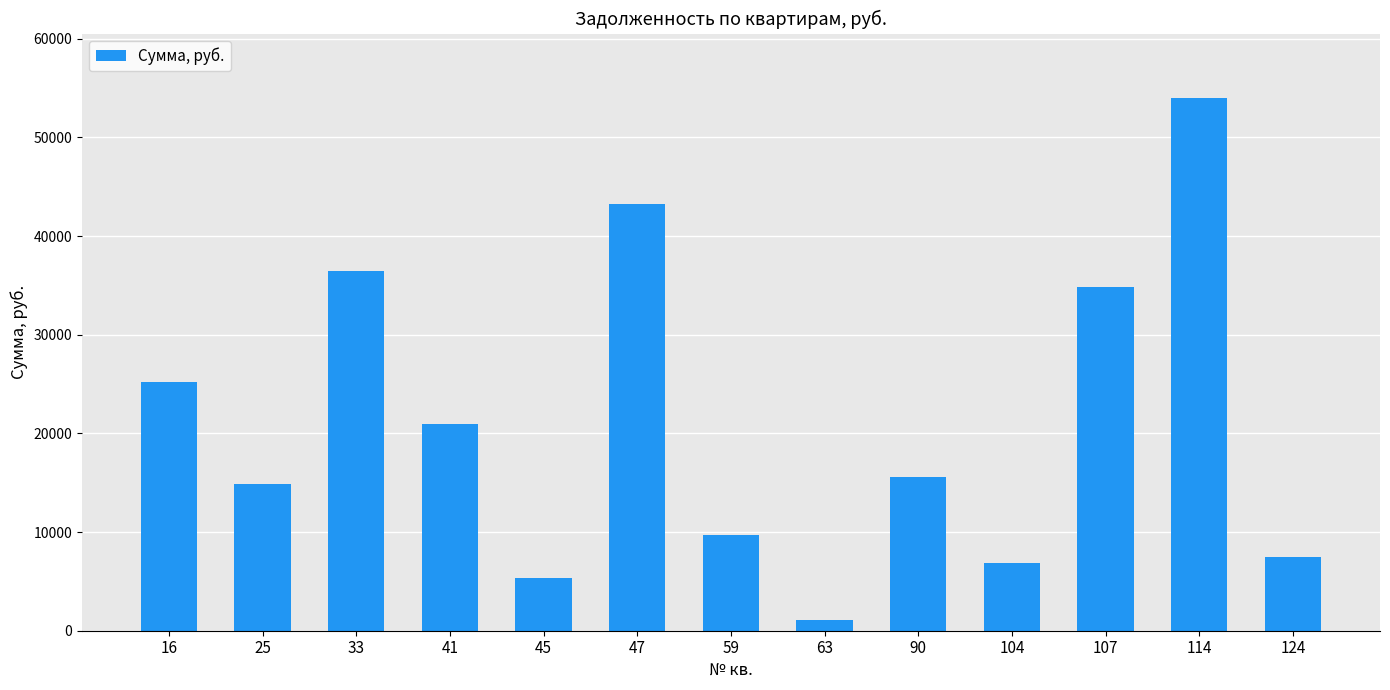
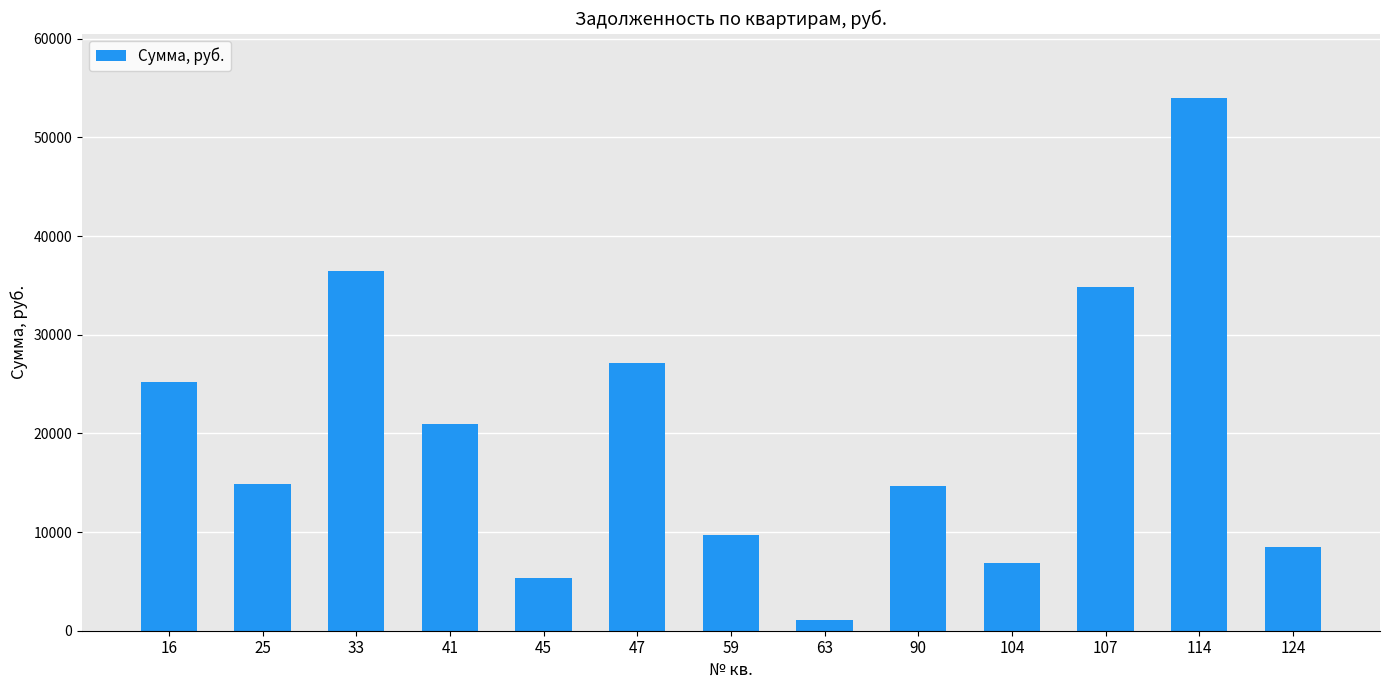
  {
    "16": 25000,
    "25": 15000,
    "33": 36000,
    "41": 21000,
    "45": 5000,
-   "47": 43000,
+   "47": 27000,
    "59": 10000,
    "63": 1000,
-   "90": 16000,
+   "90": 15000,
    "104": 7000,
    "107": 35000,
    "114": 54000,
-   "124": 8000
+   "124": 9000
  }
